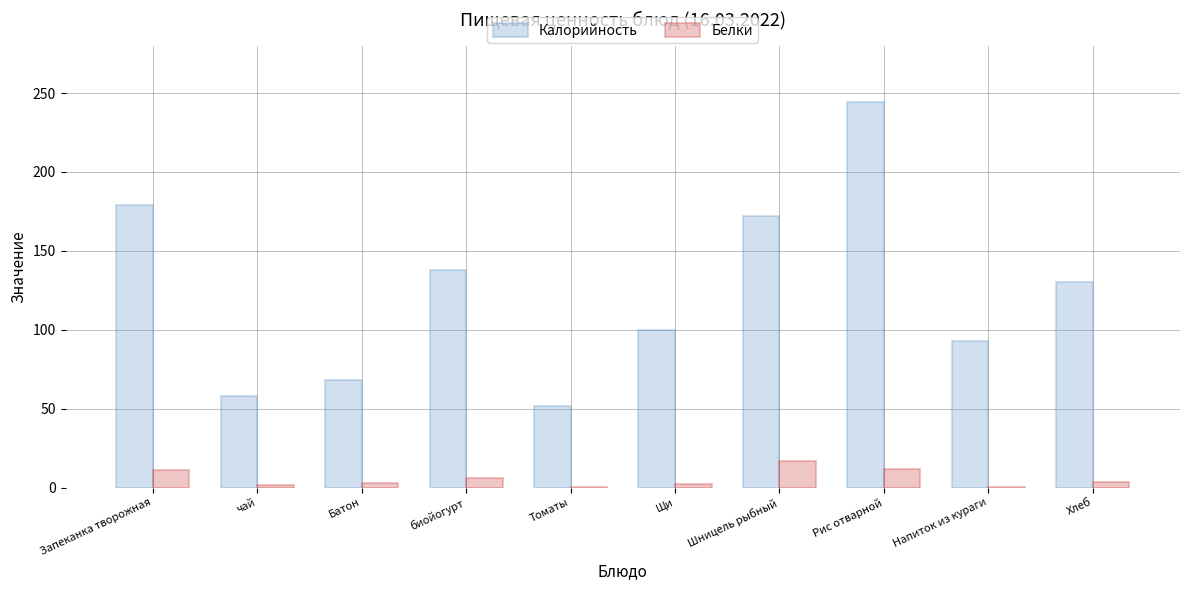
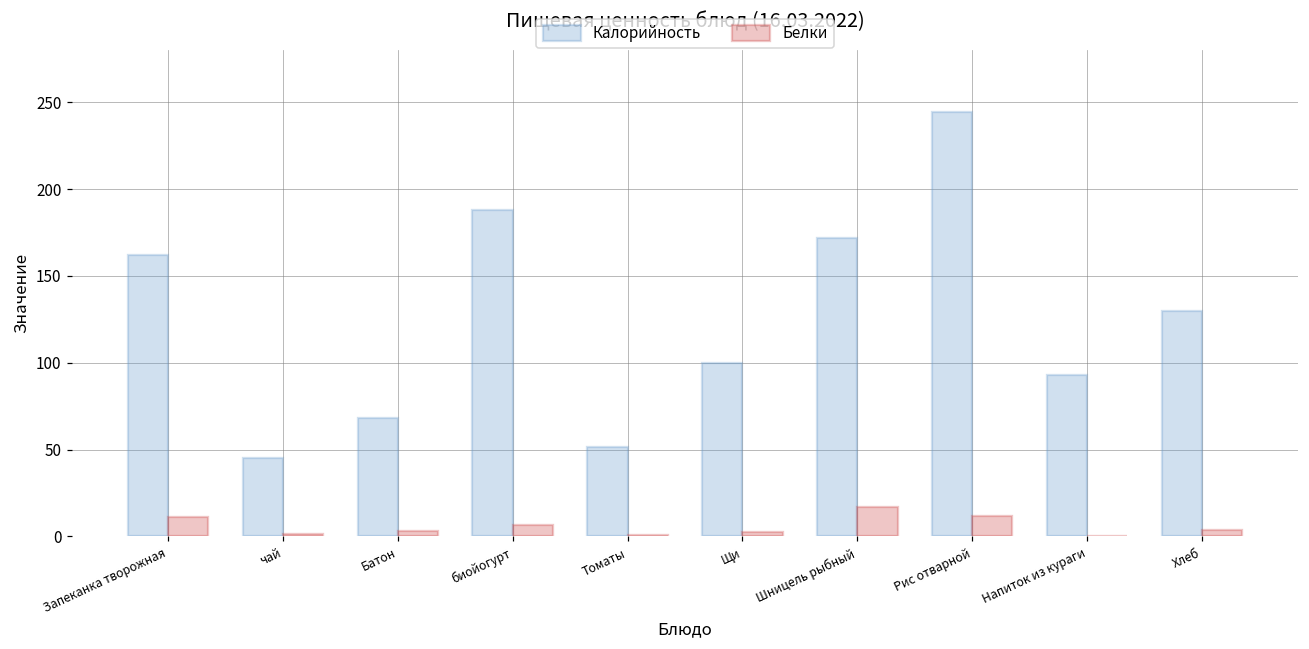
  {
    "Калорийность": {
-     "Запеканка творожная": 179,
-     "чай": 58,
+     "Запеканка творожная": 162,
+     "чай": 45,
      "Батон": 68,
-     "биойогурт": 138,
+     "биойогурт": 188,
      "Томаты": 52,
      "Щи": 100,
      "Шницель рыбный": 172,
      "Рис отварной": 245,
      "Напиток из кураги": 93,
      "Хлеб": 130
    },
    "Белки": {
      "Запеканка творожная": 11,
      "чай": 2,
      "Батон": 3,
      "биойогурт": 6,
      "Щи": 2,
      "Шницель рыбный": 17,
      "Рис отварной": 12,
      "Хлеб": 4
    }
  }
